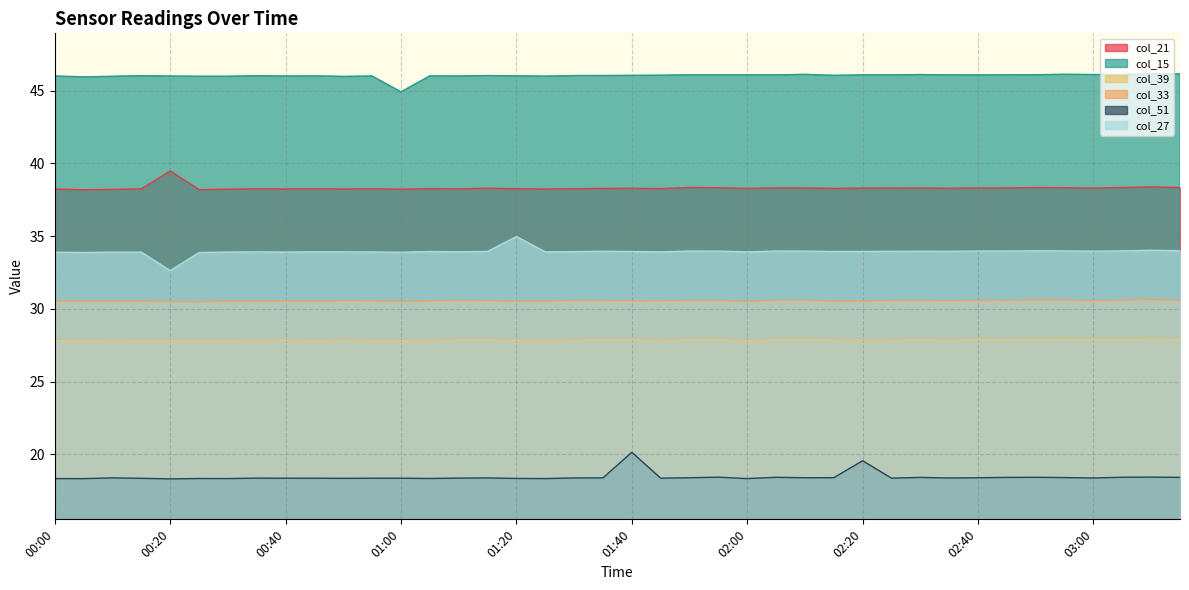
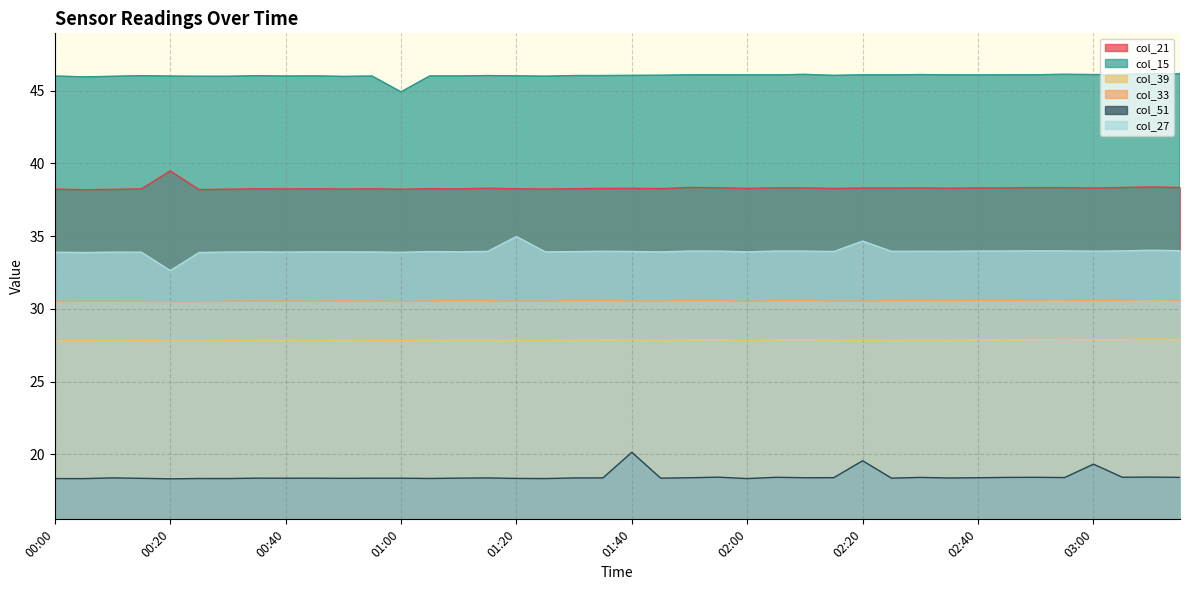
  {
    "col_21": {
      "00:00": 38.2,
      "00:20": 39.5,
      "00:40": 38.2,
      "01:00": 38.2,
      "01:20": 38.3,
      "01:40": 38.3,
      "02:00": 38.3,
      "02:20": 38.3,
      "02:40": 38.3,
      "03:00": 38.3
    },
    "col_15": {
      "00:00": 46.0,
      "00:20": 46.0,
      "00:40": 46.0,
      "01:00": 44.9,
      "01:20": 46.0,
      "01:40": 46.0,
      "02:00": 46.1,
      "02:20": 46.1,
      "02:40": 46.1,
      "03:00": 46.1
    },
    "col_51": {
      "00:00": 18.3,
      "00:20": 18.3,
      "00:40": 18.4,
      "01:00": 18.4,
      "01:20": 18.3,
      "01:40": 20.1,
      "02:00": 18.3,
      "02:20": 19.6,
      "02:40": 18.4,
-     "03:00": 18.4
+     "03:00": 19.3
    },
    "col_27": {
      "00:00": 33.9,
      "00:20": 32.6,
      "00:40": 33.9,
      "01:00": 33.9,
      "01:20": 35.0,
      "01:40": 33.9,
      "02:00": 33.9,
-     "02:20": 33.9,
+     "02:20": 34.7,
      "02:40": 34.0,
      "03:00": 34.0
    }
  }
